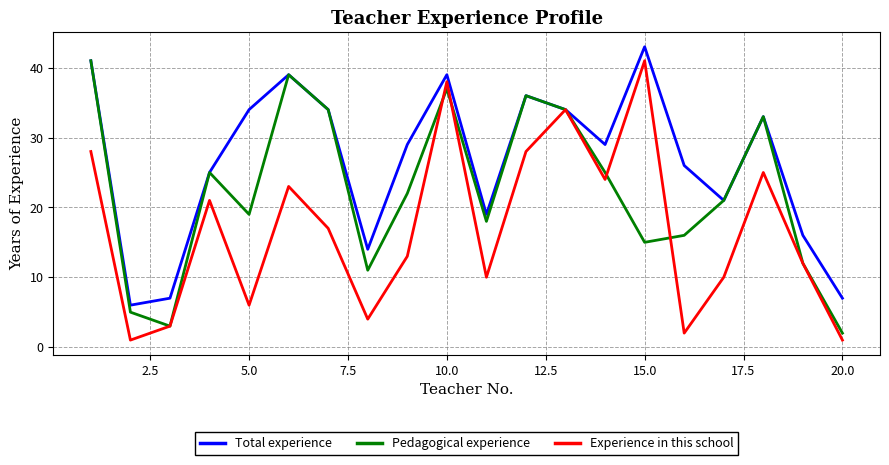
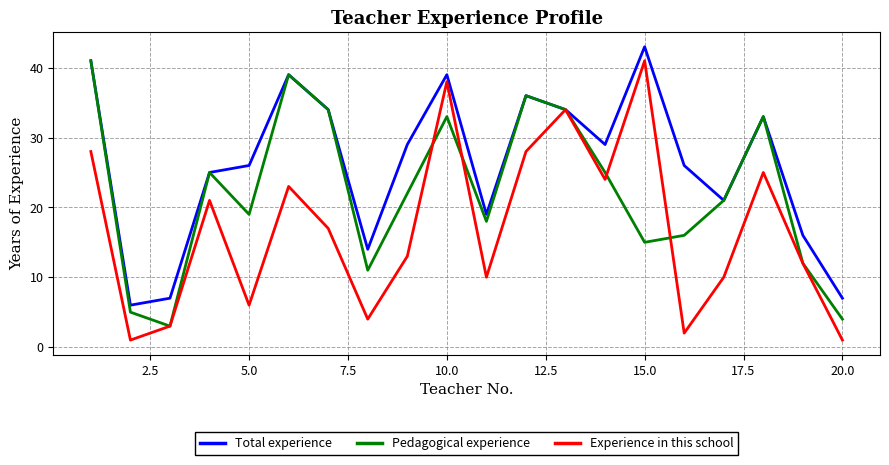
  {
    "Total experience": {
-     "5.0": 34,
+     "5.0": 26,
      "10.0": 39,
      "15.0": 43,
      "20.0": 7
    },
    "Pedagogical experience": {
      "5.0": 19,
-     "10.0": 37,
+     "10.0": 33,
      "15.0": 15,
-     "20.0": 2
+     "20.0": 4
    },
    "Experience in this school": {
      "5.0": 6,
      "10.0": 38,
      "15.0": 41,
      "20.0": 1
    }
  }
